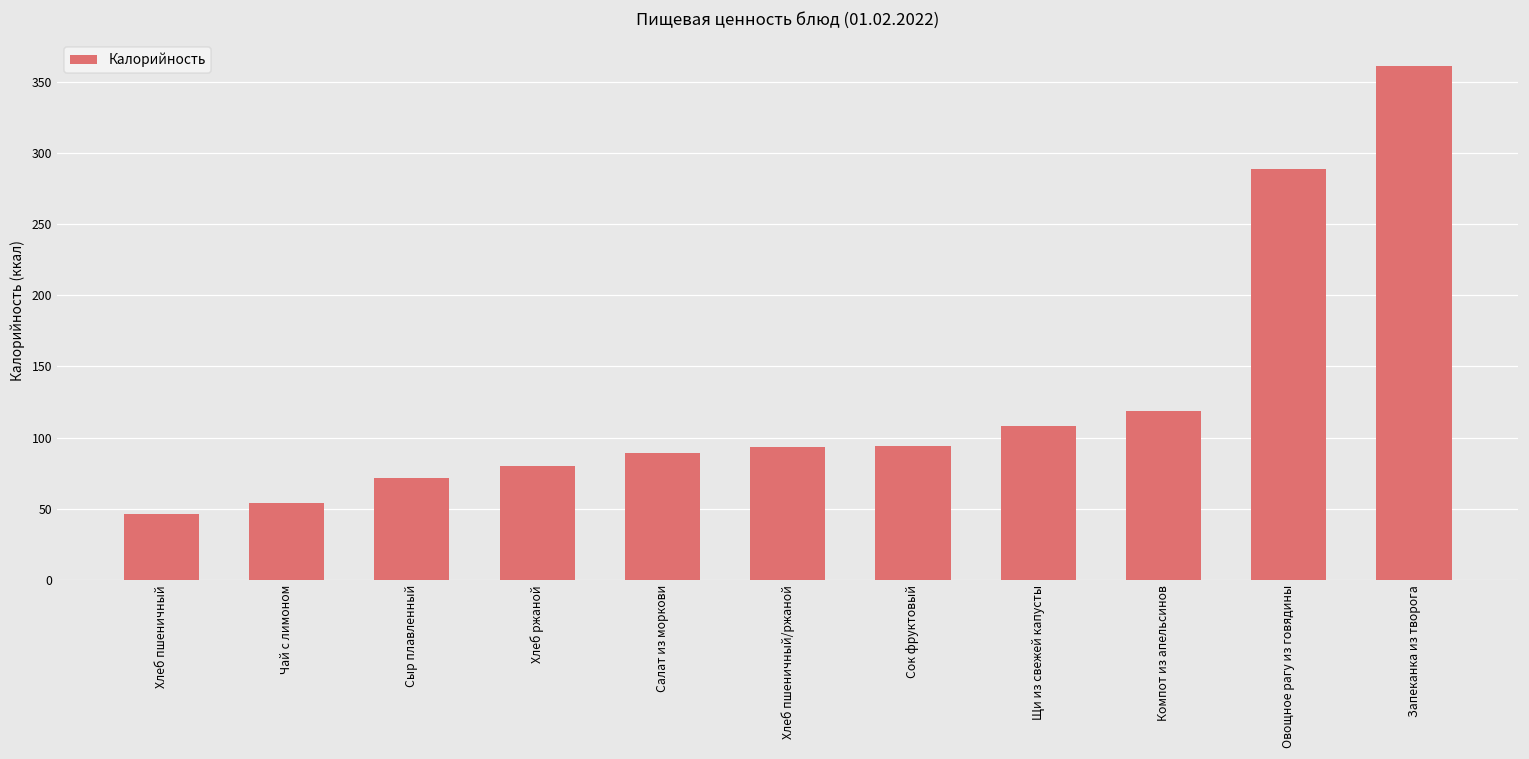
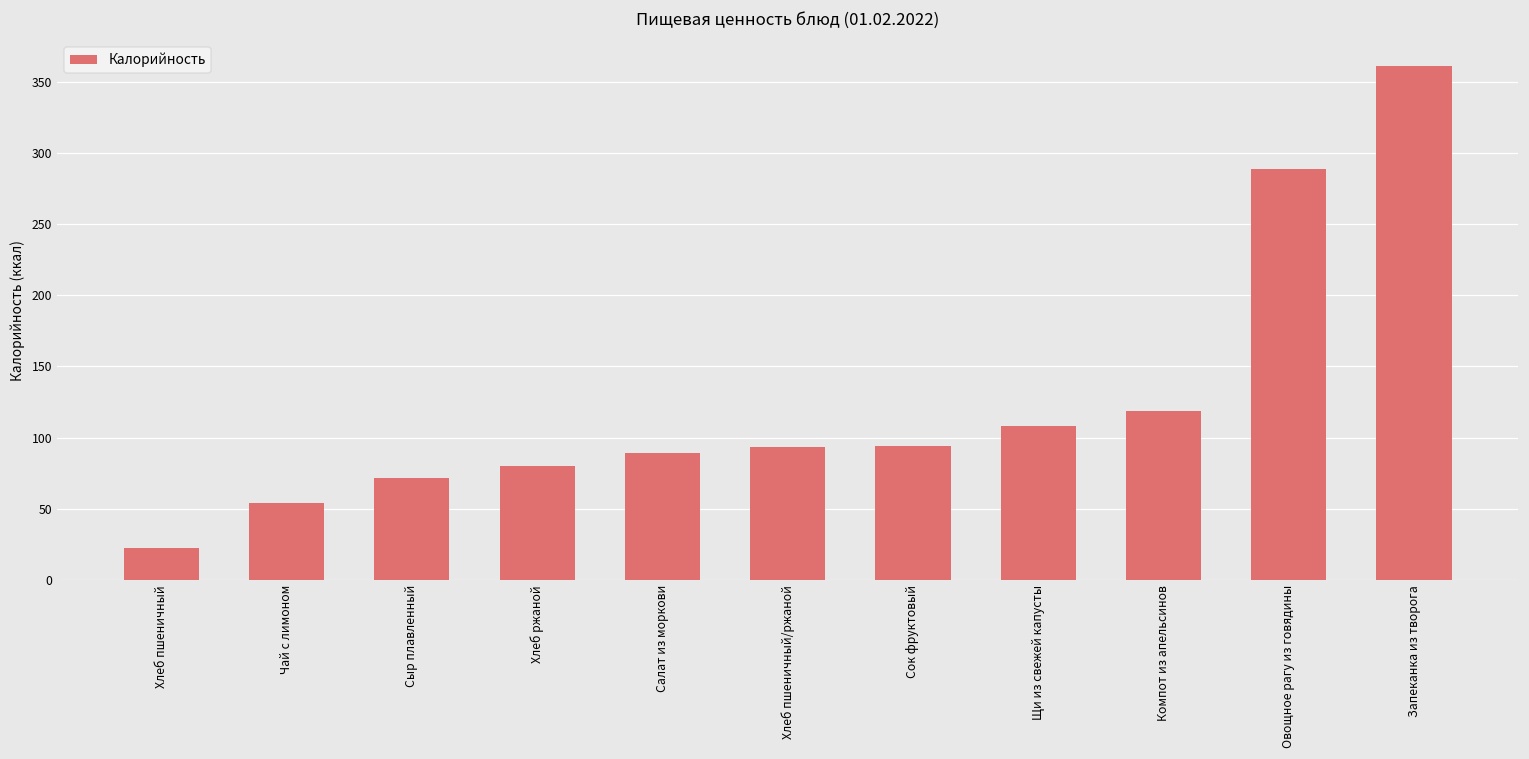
  {
-   "Хлеб пшеничный": 47,
+   "Хлеб пшеничный": 22,
    "Чай с лимоном": 54,
    "Сыр плавленный": 72,
    "Хлеб ржаной": 80,
    "Салат из моркови": 89,
    "Хлеб пшеничный/ржаной": 93,
    "Сок фруктовый": 94,
    "Щи из свежей капусты": 108,
    "Компот из апельсинов": 119,
    "Овощное рагу из говядины": 289,
    "Запеканка из творога": 361
  }
